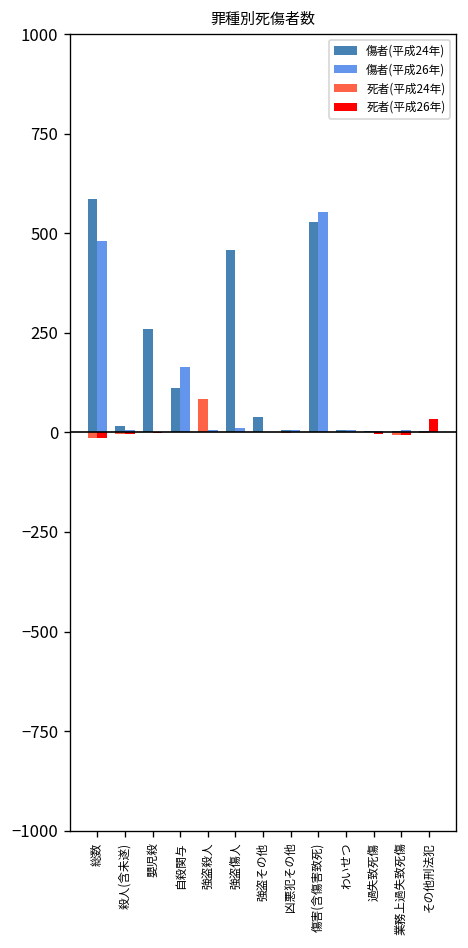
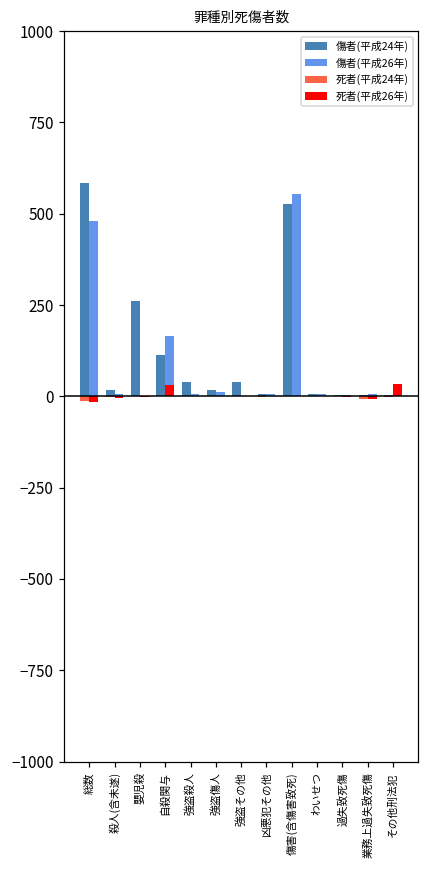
  {
    "傷者(平成24年)": {
      "総数": 590,
      "殺人(含未遂)": 20,
      "嬰児殺": 260,
      "自殺関与": 110,
-     "強盗傷人": 460,
+     "強盗傷人": 20,
      "強盗その他": 40,
      "傷害(含傷害致死)": 530
    },
    "傷者(平成26年)": {
      "総数": 480,
      "嬰児殺": 0,
      "自殺関与": 160,
      "強盗傷人": 10,
      "強盗その他": 0,
      "傷害(含傷害致死)": 550,
      "その他刑法犯": 0
    },
    "死者(平成24年)": {
      "総数": -10,
      "嬰児殺": 0,
      "自殺関与": 0,
-     "強盗殺人": 80,
+     "強盗殺人": 0,
      "強盗傷人": 0,
      "強盗その他": 0,
      "傷害(含傷害致死)": 0,
      "わいせつ": 0,
      "過失致死傷": 0
    },
    "死者(平成26年)": {
      "総数": -20,
-     "自殺関与": 0,
+     "自殺関与": 30,
      "強盗殺人": 0,
      "強盗傷人": 0,
      "強盗その他": 0,
      "凶悪犯その他": 0,
      "傷害(含傷害致死)": 0,
      "わいせつ": 0,
      "その他刑法犯": 30
    }
  }
